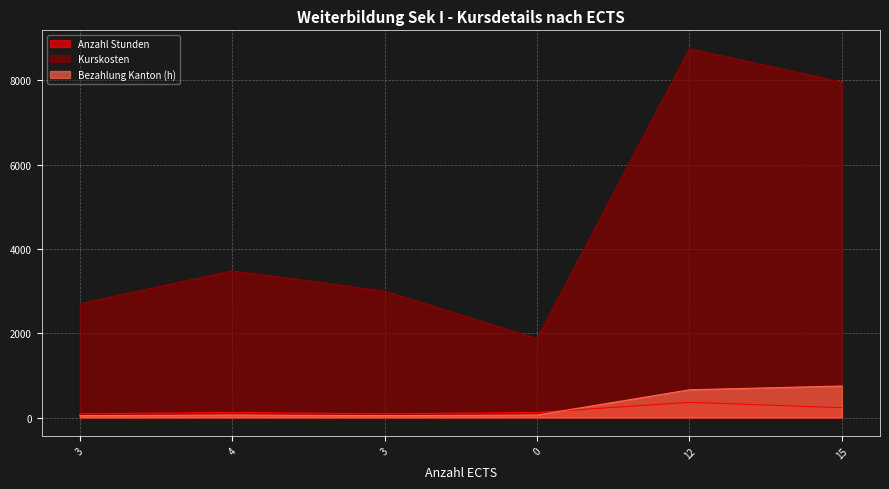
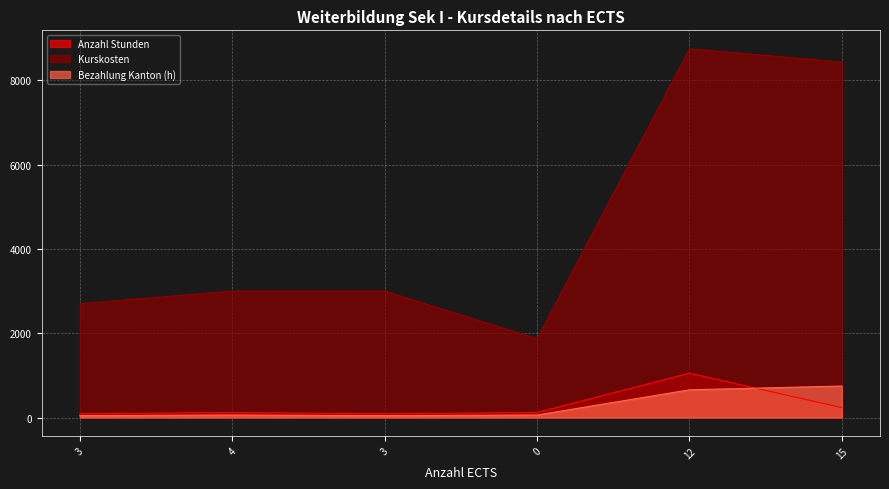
  {
    "Anzahl Stunden": {
-     "12": 400,
+     "12": 1100,
      "15": 200
    },
    "Kurskosten": {
-     "4": 3500,
+     "4": 3000,
      "0": 1900,
      "12": 8800,
-     "15": 8000
+     "15": 8400
    },
    "Bezahlung Kanton (h)": {
      "12": 700,
      "15": 700
    }
  }
